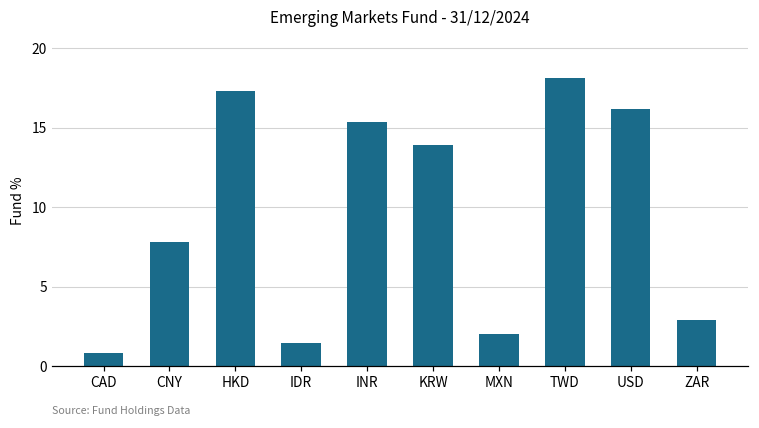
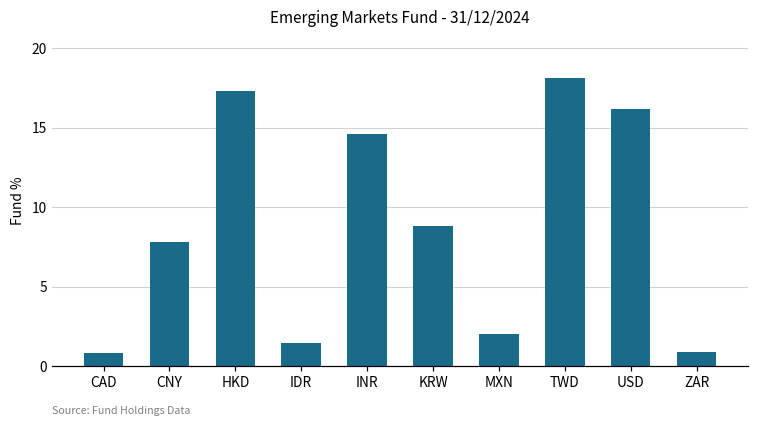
  {
    "CAD": 0.9,
    "CNY": 7.8,
    "HKD": 17.3,
    "IDR": 1.5,
-   "INR": 15.4,
-   "KRW": 13.9,
+   "INR": 14.6,
+   "KRW": 8.8,
    "MXN": 2.1,
    "TWD": 18.1,
    "USD": 16.2,
-   "ZAR": 2.9
+   "ZAR": 0.9
  }
